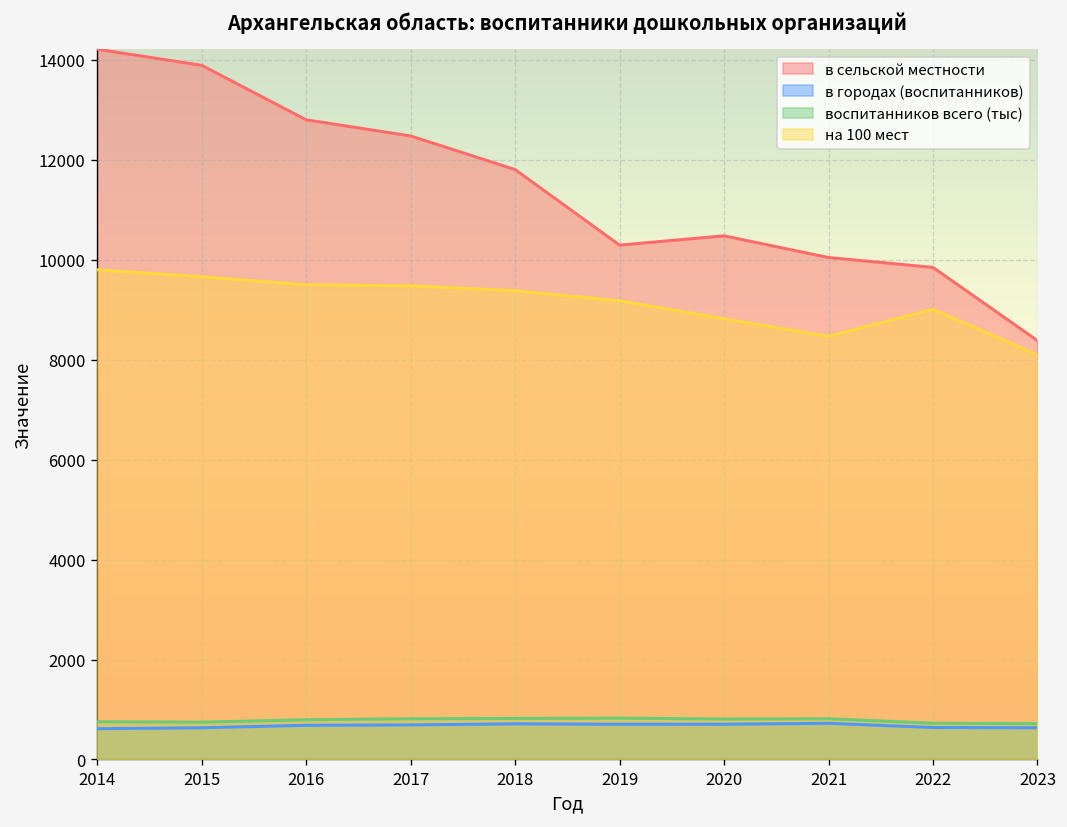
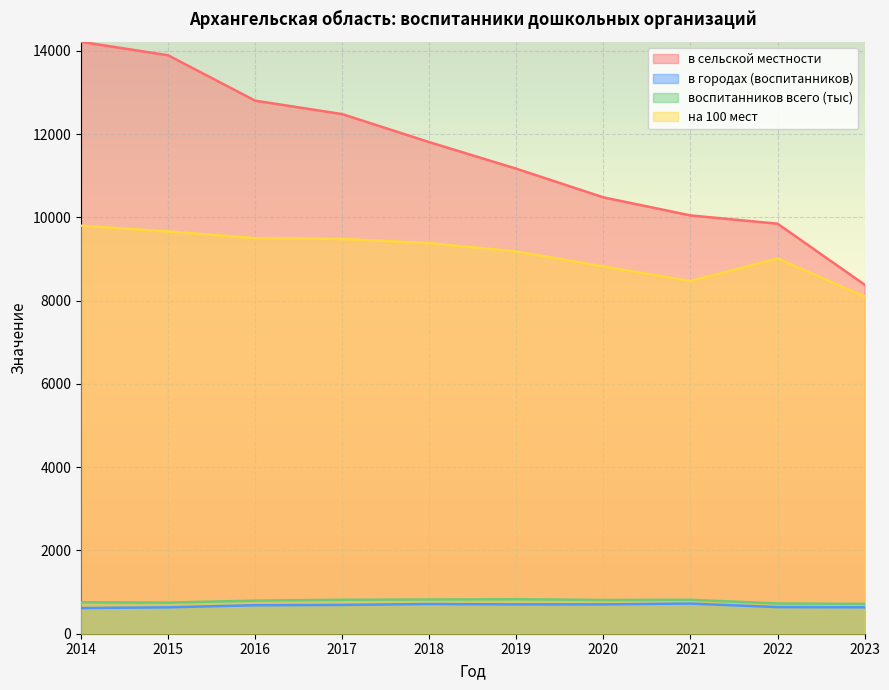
  {
    "в сельской местности": {
      "2014": 14200,
      "2015": 13900,
      "2016": 12800,
      "2017": 12500,
      "2018": 11800,
-     "2019": 10300,
+     "2019": 11200,
      "2020": 10500,
      "2021": 10000,
      "2022": 9800,
      "2023": 8400
    },
    "в городах (воспитанников)": {
      "2014": 600,
      "2015": 600,
      "2016": 700,
      "2017": 700,
      "2018": 700,
      "2019": 700,
      "2020": 700,
      "2021": 700,
      "2022": 600,
      "2023": 600
    },
    "воспитанников всего (тыс)": {
      "2014": 800,
      "2015": 700,
      "2016": 800,
      "2017": 800,
      "2018": 800,
      "2019": 800,
      "2020": 800,
      "2021": 800,
      "2022": 700,
      "2023": 700
    },
    "на 100 мест": {
      "2014": 9800,
      "2015": 9700,
      "2016": 9500,
      "2017": 9500,
      "2018": 9400,
      "2019": 9200,
      "2020": 8800,
      "2021": 8500,
      "2022": 9000,
      "2023": 8100
    }
  }
